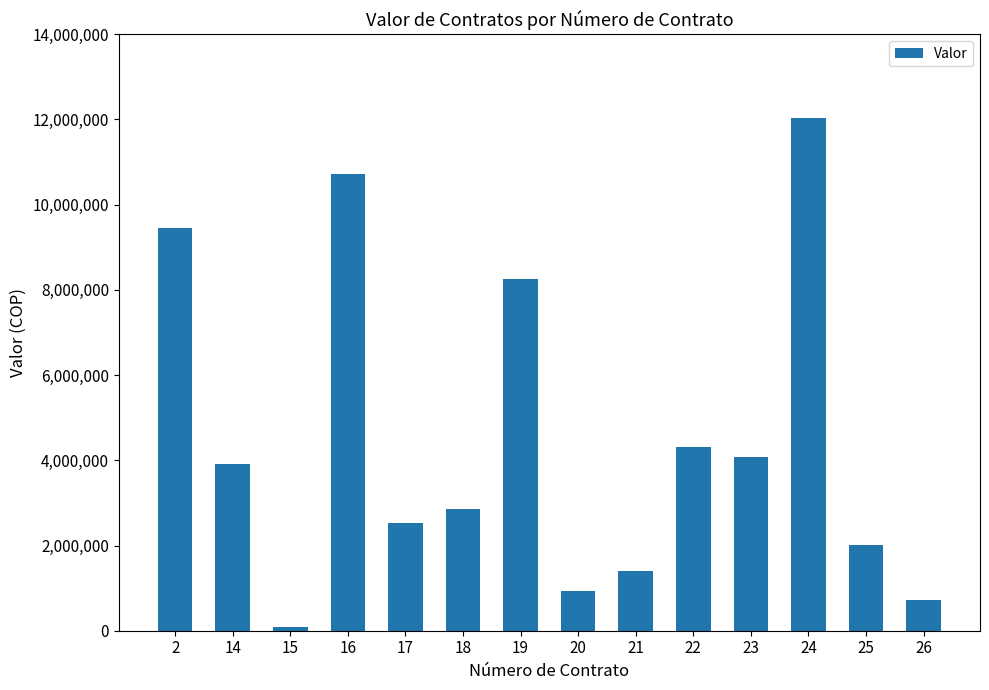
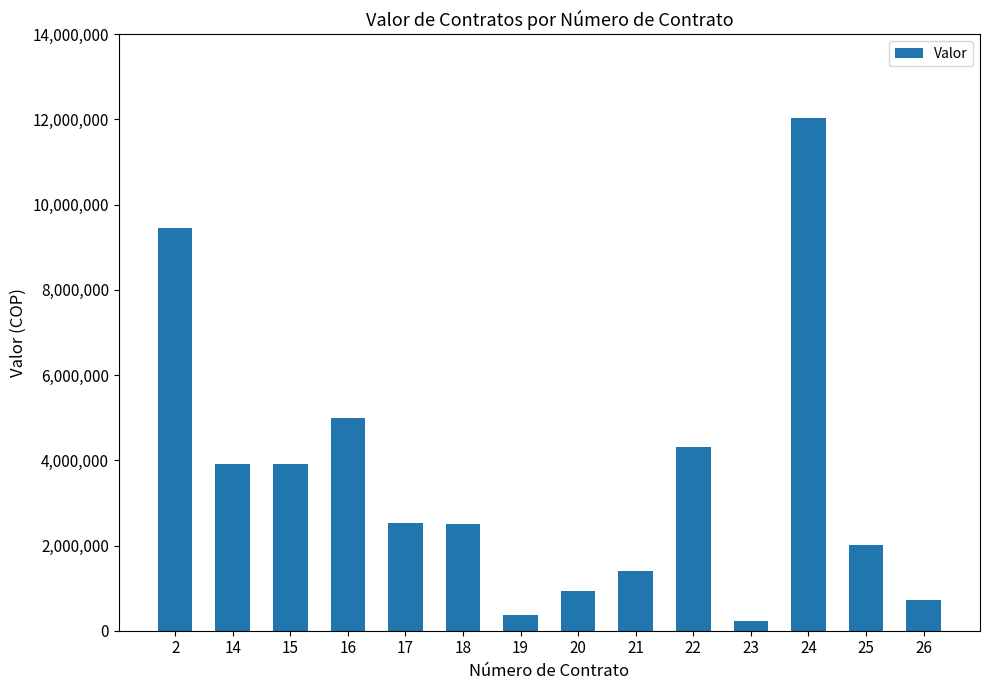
  {
    "2": "9,500,000",
    "14": "3,900,000",
-   "15": "100,000",
-   "16": "10,700,000",
+   "15": "3,900,000",
+   "16": "5,000,000",
    "17": "2,500,000",
-   "18": "2,900,000",
-   "19": "8,300,000",
+   "18": "2,500,000",
+   "19": "400,000",
    "20": "900,000",
    "21": "1,400,000",
    "22": "4,300,000",
-   "23": "4,100,000",
+   "23": "200,000",
    "24": "12,000,000",
    "25": "2,000,000",
    "26": "700,000"
  }
